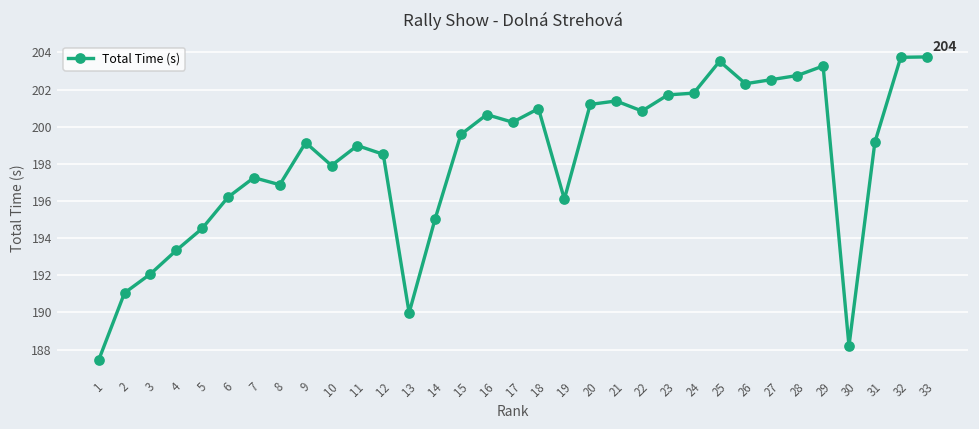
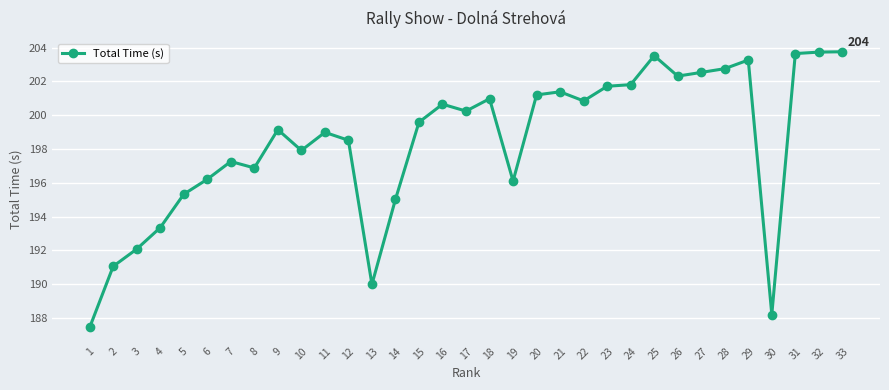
  {
    "1": 187.4,
    "2": 191.1,
    "3": 192.1,
    "4": 193.3,
-   "5": 194.5,
+   "5": 195.3,
    "6": 196.2,
    "7": 197.3,
    "8": 196.9,
    "9": 199.1,
    "10": 197.9,
    "11": 199.0,
    "12": 198.5,
    "13": 190.0,
    "14": 195.0,
    "15": 199.6,
    "16": 200.7,
    "17": 200.2,
    "18": 201.0,
    "19": 196.1,
    "20": 201.2,
    "21": 201.4,
    "22": 200.8,
    "23": 201.7,
    "24": 201.8,
    "25": 203.5,
    "26": 202.3,
    "27": 202.5,
    "28": 202.8,
    "29": 203.3,
    "30": 188.2,
-   "31": 199.2,
+   "31": 203.7,
    "32": 203.7
  }
